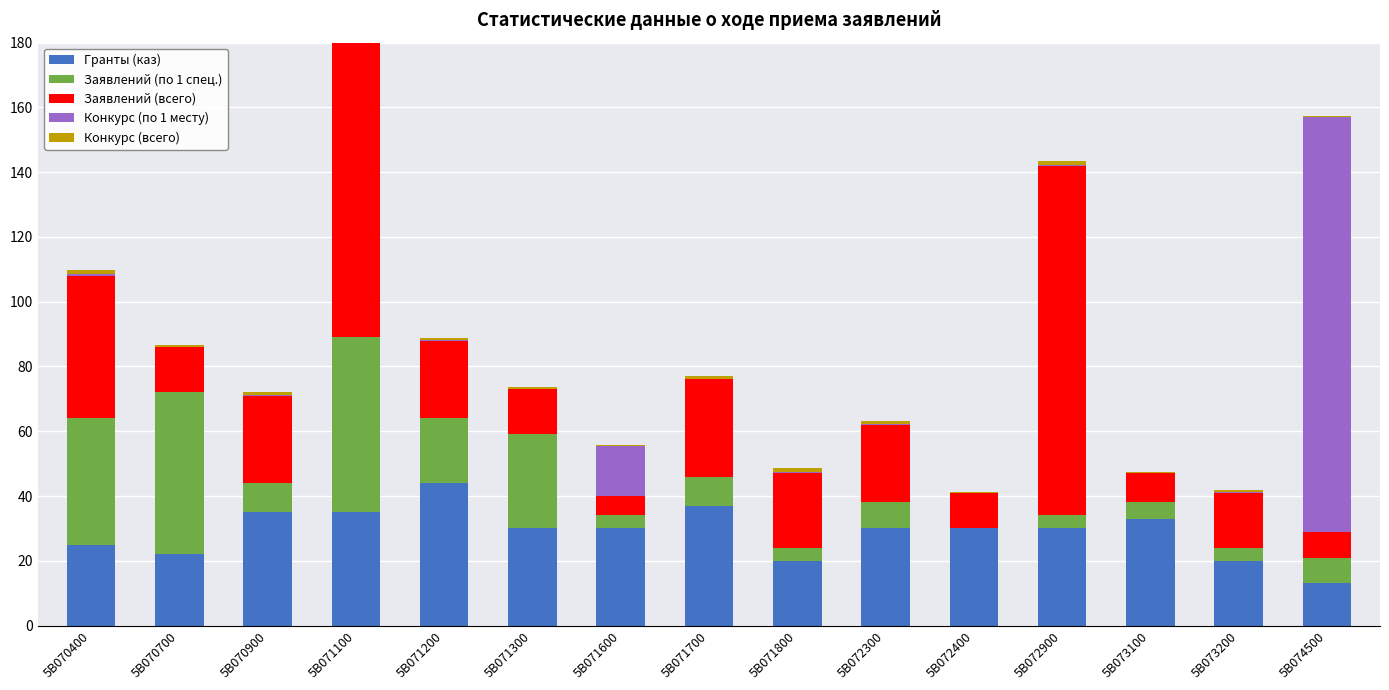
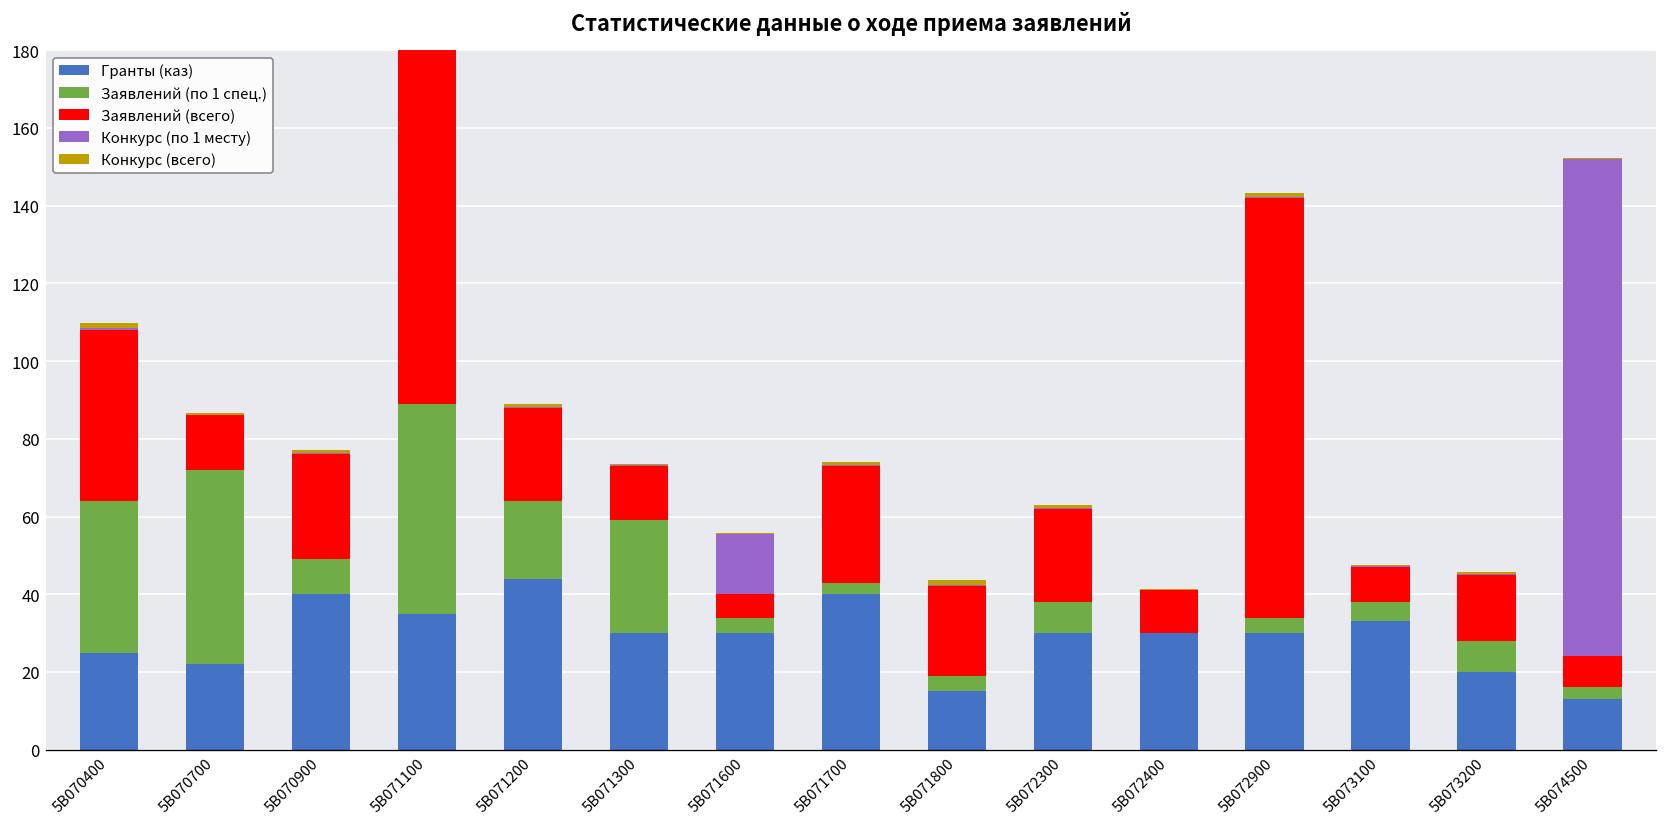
  {
    "Гранты (каз)": {
      "5B070400": 25,
      "5B070700": 22,
-     "5B070900": 35,
+     "5B070900": 40,
      "5B071100": 35,
      "5B071200": 44,
      "5B071300": 30,
      "5B071600": 30,
-     "5B071700": 37,
-     "5B071800": 20,
+     "5B071700": 40,
+     "5B071800": 15,
      "5B072300": 30,
      "5B072400": 30,
      "5B072900": 30,
      "5B073100": 33,
      "5B073200": 20,
      "5B074500": 13
    },
    "Заявлений (по 1 спец.)": {
      "5B070400": 39,
      "5B070700": 50,
      "5B070900": 9,
      "5B071100": 54,
      "5B071200": 20,
      "5B071300": 29,
      "5B071600": 4,
-     "5B071700": 9,
+     "5B071700": 3,
      "5B071800": 4,
      "5B072300": 8,
      "5B072400": 0,
      "5B072900": 4,
      "5B073100": 5,
-     "5B073200": 4,
-     "5B074500": 8
+     "5B073200": 8,
+     "5B074500": 3
    },
    "Заявлений (всего)": {
      "5B070400": 44,
      "5B070700": 14,
      "5B070900": 27,
      "5B071200": 24,
      "5B071300": 14,
      "5B071600": 6,
      "5B071700": 30,
      "5B071800": 23,
      "5B072300": 24,
      "5B072400": 11,
      "5B072900": 108,
      "5B073100": 9,
      "5B073200": 17,
      "5B074500": 8
    },
    "Конкурс (по 1 месту)": {
      "5B071600": 15,
      "5B072400": 0,
      "5B074500": 128
    },
    "Конкурс (всего)": {
      "5B070400": 1,
      "5B071800": 1,
      "5B072300": 1,
      "5B072900": 1
    }
  }
